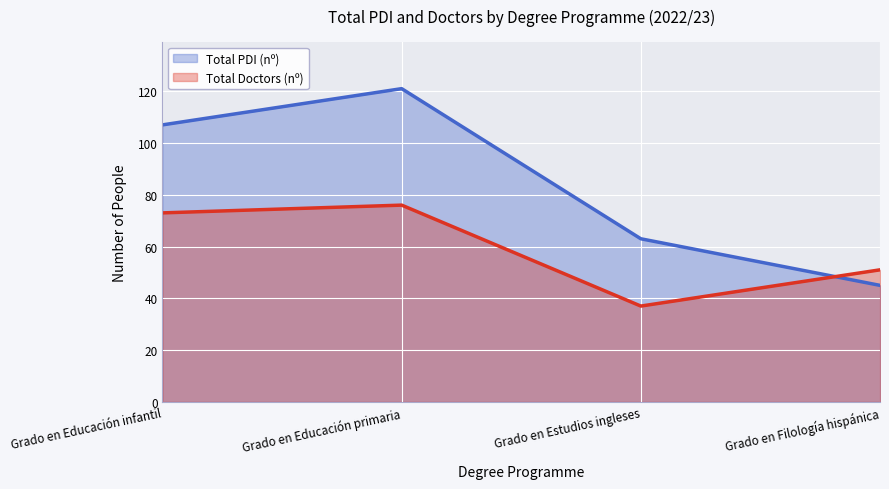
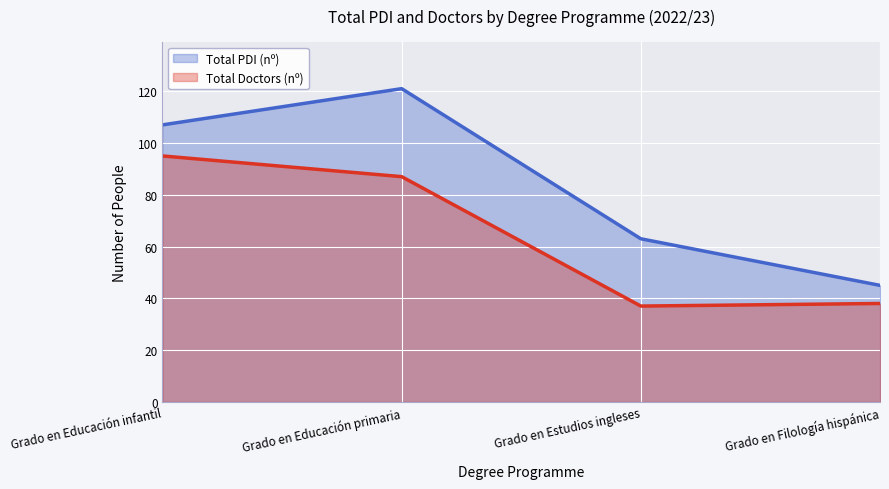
  {
    "Total PDI (nº)": {
      "Grado en Educación infantil": 107,
      "Grado en Educación primaria": 121,
      "Grado en Estudios ingleses": 63,
      "Grado en Filología hispánica": 45
    },
    "Total Doctors (nº)": {
-     "Grado en Educación infantil": 73,
-     "Grado en Educación primaria": 76,
+     "Grado en Educación infantil": 95,
+     "Grado en Educación primaria": 87,
      "Grado en Estudios ingleses": 37,
-     "Grado en Filología hispánica": 51
+     "Grado en Filología hispánica": 38
    }
  }
